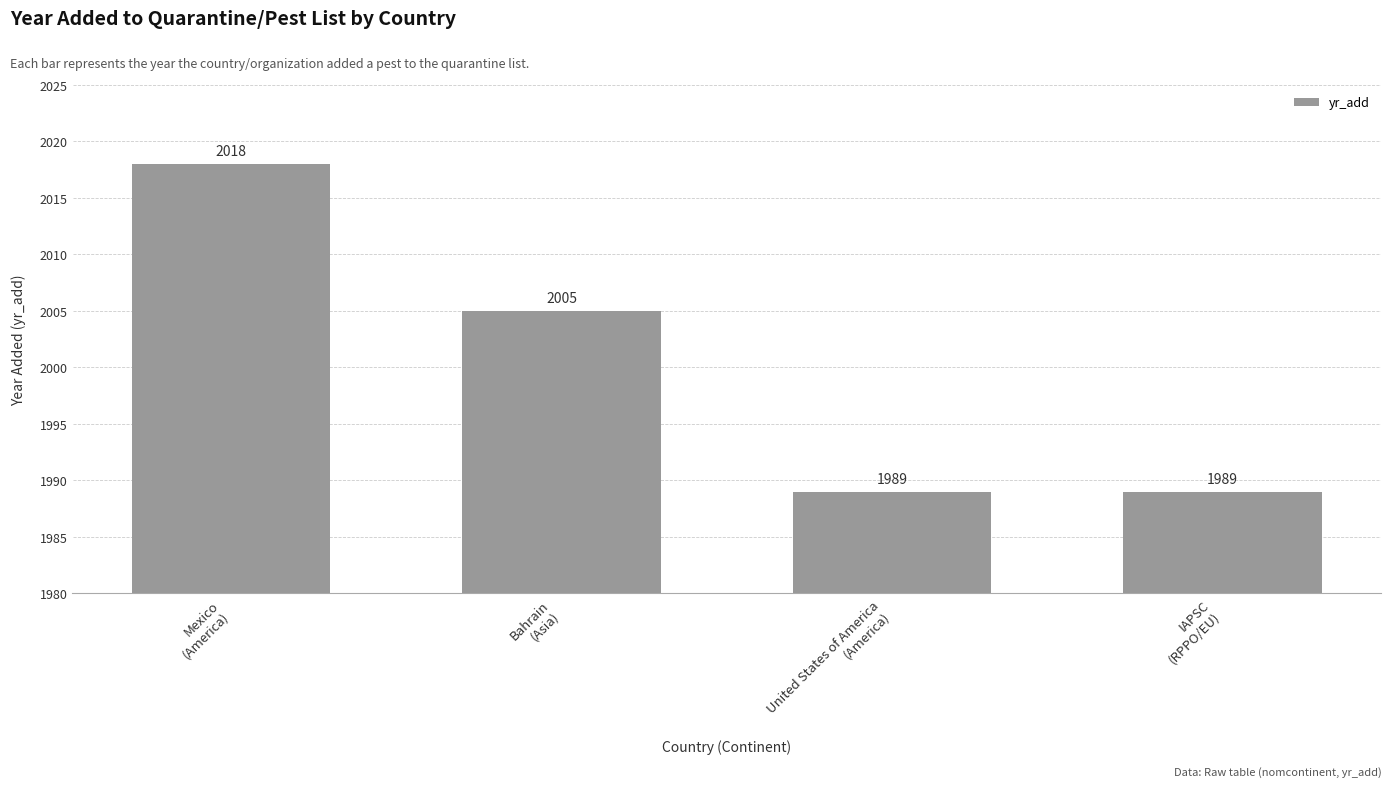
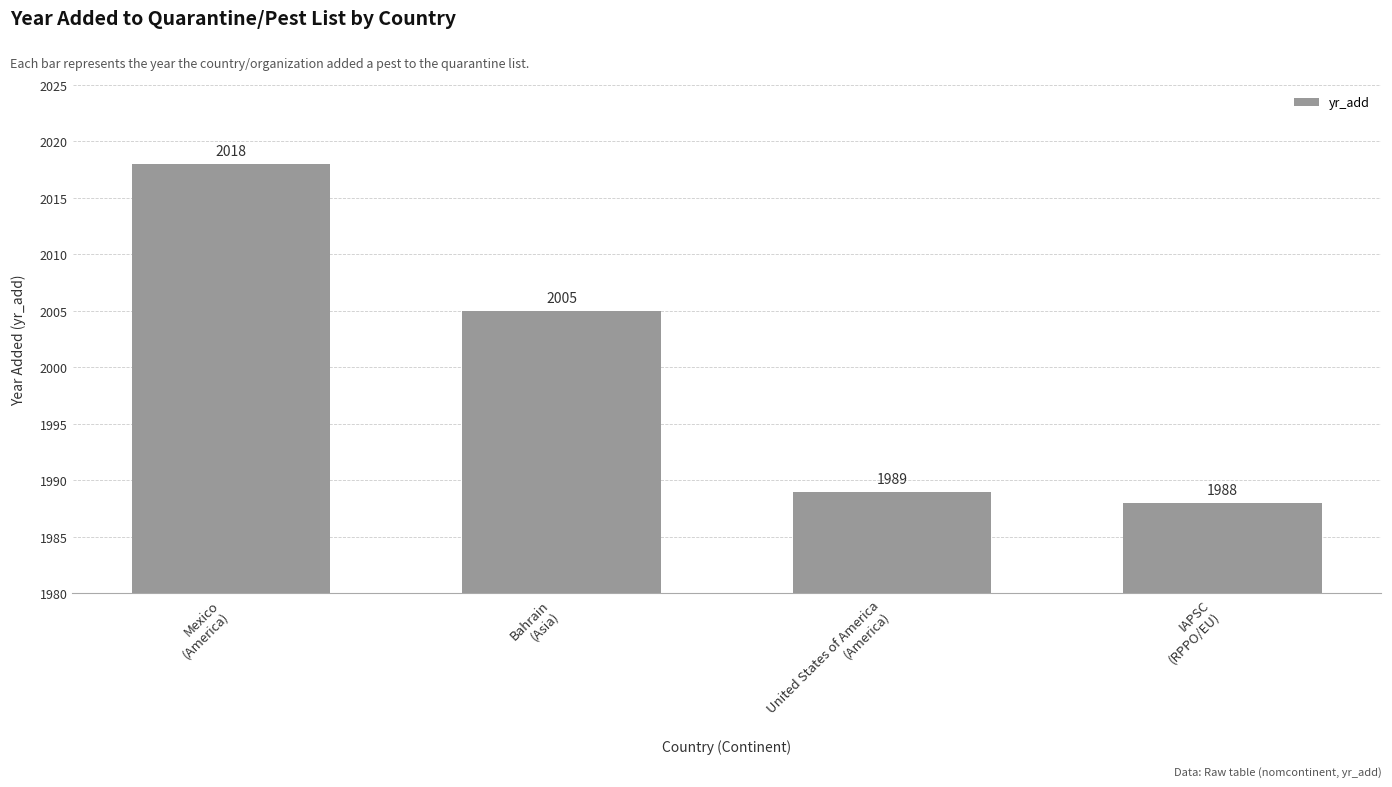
  {
    "Mexico (America)": 2018,
    "Bahrain (Asia)": 2005,
    "United States of America (America)": 1989,
-   "IAPSC (RPPO/EU)": 1989
+   "IAPSC (RPPO/EU)": 1988
  }
